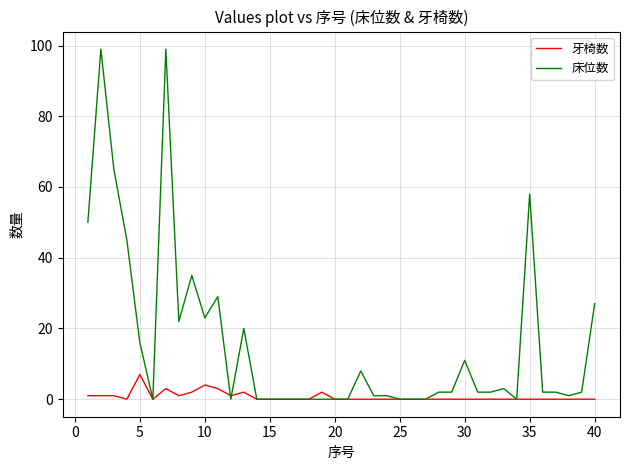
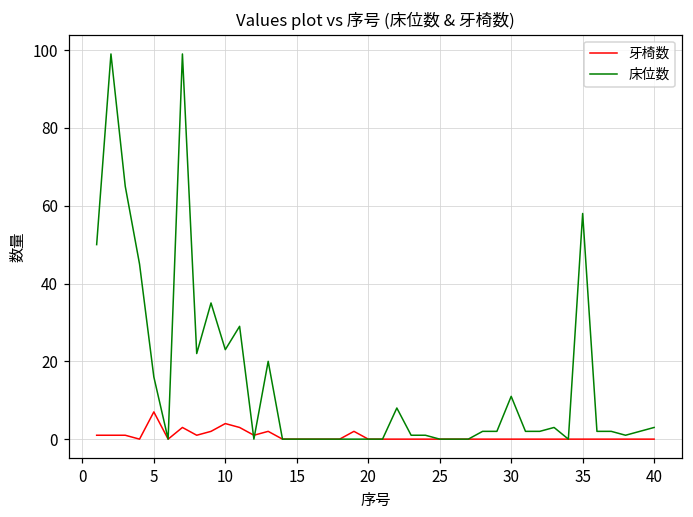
  {
    "牙椅数": {
      "5": 7,
      "10": 4,
      "30": 0,
      "35": 0,
      "40": 0
    },
    "床位数": {
      "5": 16,
      "10": 23,
      "30": 11,
      "35": 58,
-     "40": 27
+     "40": 3
    }
  }
